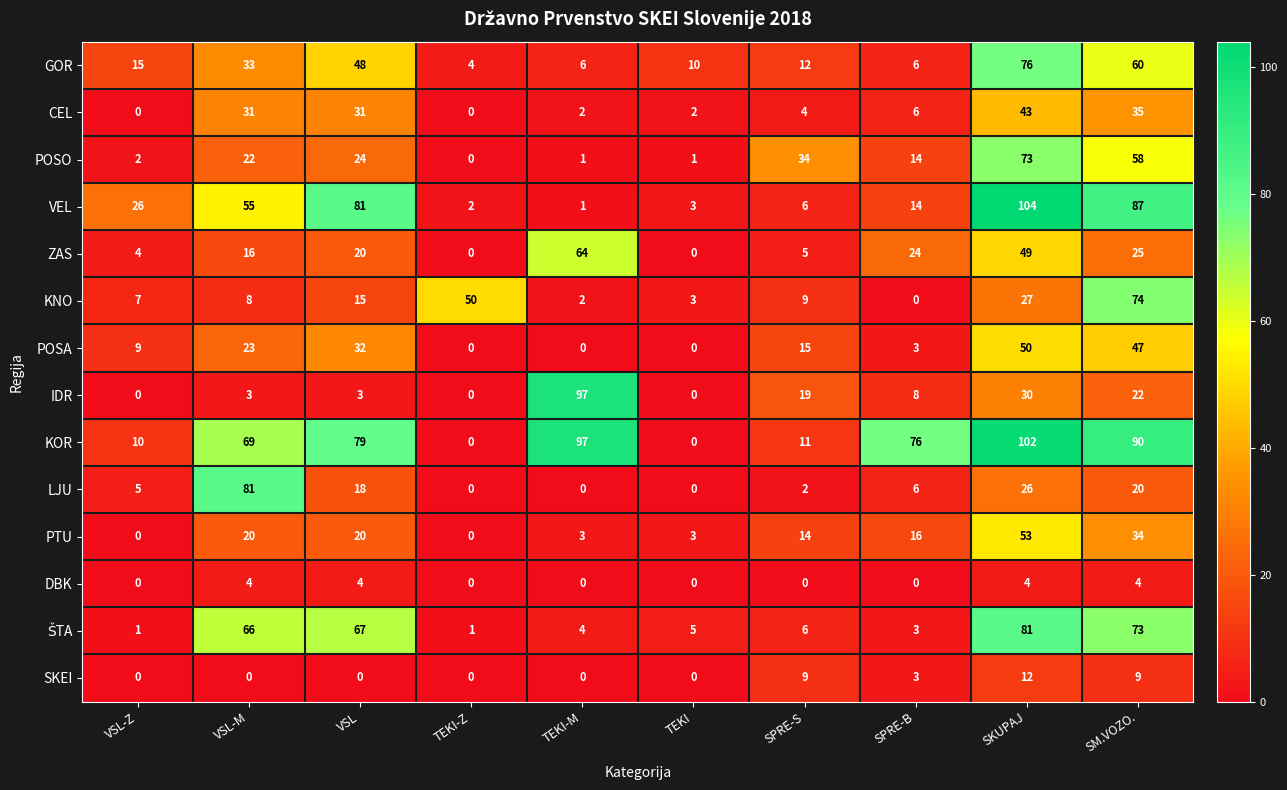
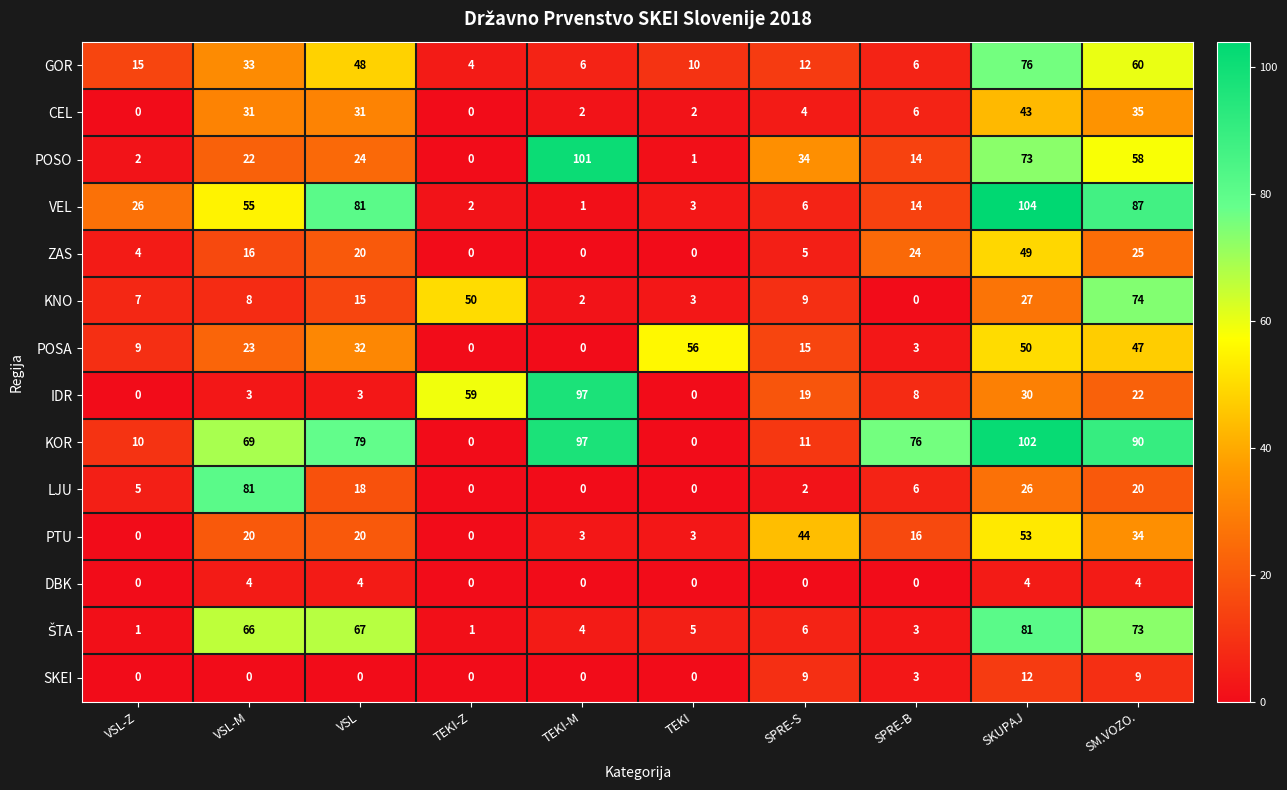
  {
    "GOR": {
      "VSL-Z": 15,
      "VSL-M": 33,
      "VSL": 48,
      "TEKI-Z": 4,
      "TEKI-M": 6,
      "TEKI": 10,
      "SPRE-S": 12,
      "SPRE-B": 6,
      "SKUPAJ": 76,
      "SM.VOZO.": 60
    },
    "CEL": {
      "VSL-Z": 0,
      "VSL-M": 31,
      "VSL": 31,
      "TEKI-Z": 0,
      "TEKI-M": 2,
      "TEKI": 2,
      "SPRE-S": 4,
      "SPRE-B": 6,
      "SKUPAJ": 43,
      "SM.VOZO.": 35
    },
    "POSO": {
      "VSL-Z": 2,
      "VSL-M": 22,
      "VSL": 24,
      "TEKI-Z": 0,
-     "TEKI-M": 1,
+     "TEKI-M": 101,
      "TEKI": 1,
      "SPRE-S": 34,
      "SPRE-B": 14,
      "SKUPAJ": 73,
      "SM.VOZO.": 58
    },
    "VEL": {
      "VSL-Z": 26,
      "VSL-M": 55,
      "VSL": 81,
      "TEKI-Z": 2,
      "TEKI-M": 1,
      "TEKI": 3,
      "SPRE-S": 6,
      "SPRE-B": 14,
      "SKUPAJ": 104,
      "SM.VOZO.": 87
    },
    "ZAS": {
      "VSL-Z": 4,
      "VSL-M": 16,
      "VSL": 20,
      "TEKI-Z": 0,
-     "TEKI-M": 64,
+     "TEKI-M": 0,
      "TEKI": 0,
      "SPRE-S": 5,
      "SPRE-B": 24,
      "SKUPAJ": 49,
      "SM.VOZO.": 25
    },
    "KNO": {
      "VSL-Z": 7,
      "VSL-M": 8,
      "VSL": 15,
      "TEKI-Z": 50,
      "TEKI-M": 2,
      "TEKI": 3,
      "SPRE-S": 9,
      "SPRE-B": 0,
      "SKUPAJ": 27,
      "SM.VOZO.": 74
    },
    "POSA": {
      "VSL-Z": 9,
      "VSL-M": 23,
      "VSL": 32,
      "TEKI-Z": 0,
      "TEKI-M": 0,
-     "TEKI": 0,
+     "TEKI": 56,
      "SPRE-S": 15,
      "SPRE-B": 3,
      "SKUPAJ": 50,
      "SM.VOZO.": 47
    },
    "IDR": {
      "VSL-Z": 0,
      "VSL-M": 3,
      "VSL": 3,
-     "TEKI-Z": 0,
+     "TEKI-Z": 59,
      "TEKI-M": 97,
      "TEKI": 0,
      "SPRE-S": 19,
      "SPRE-B": 8,
      "SKUPAJ": 30,
      "SM.VOZO.": 22
    },
    "KOR": {
      "VSL-Z": 10,
      "VSL-M": 69,
      "VSL": 79,
      "TEKI-Z": 0,
      "TEKI-M": 97,
      "TEKI": 0,
      "SPRE-S": 11,
      "SPRE-B": 76,
      "SKUPAJ": 102,
      "SM.VOZO.": 90
    },
    "LJU": {
      "VSL-Z": 5,
      "VSL-M": 81,
      "VSL": 18,
      "TEKI-Z": 0,
      "TEKI-M": 0,
      "TEKI": 0,
      "SPRE-S": 2,
      "SPRE-B": 6,
      "SKUPAJ": 26,
      "SM.VOZO.": 20
    },
    "PTU": {
      "VSL-Z": 0,
      "VSL-M": 20,
      "VSL": 20,
      "TEKI-Z": 0,
      "TEKI-M": 3,
      "TEKI": 3,
-     "SPRE-S": 14,
+     "SPRE-S": 44,
      "SPRE-B": 16,
      "SKUPAJ": 53,
      "SM.VOZO.": 34
    },
    "DBK": {
      "VSL-Z": 0,
      "VSL-M": 4,
      "VSL": 4,
      "TEKI-Z": 0,
      "TEKI-M": 0,
      "TEKI": 0,
      "SPRE-S": 0,
      "SPRE-B": 0,
      "SKUPAJ": 4,
      "SM.VOZO.": 4
    },
    "ŠTA": {
      "VSL-Z": 1,
      "VSL-M": 66,
      "VSL": 67,
      "TEKI-Z": 1,
      "TEKI-M": 4,
      "TEKI": 5,
      "SPRE-S": 6,
      "SPRE-B": 3,
      "SKUPAJ": 81,
      "SM.VOZO.": 73
    },
    "SKEI": {
      "VSL-Z": 0,
      "VSL-M": 0,
      "VSL": 0,
      "TEKI-Z": 0,
      "TEKI-M": 0,
      "TEKI": 0,
      "SPRE-S": 9,
      "SPRE-B": 3,
      "SKUPAJ": 12,
      "SM.VOZO.": 9
    }
  }
